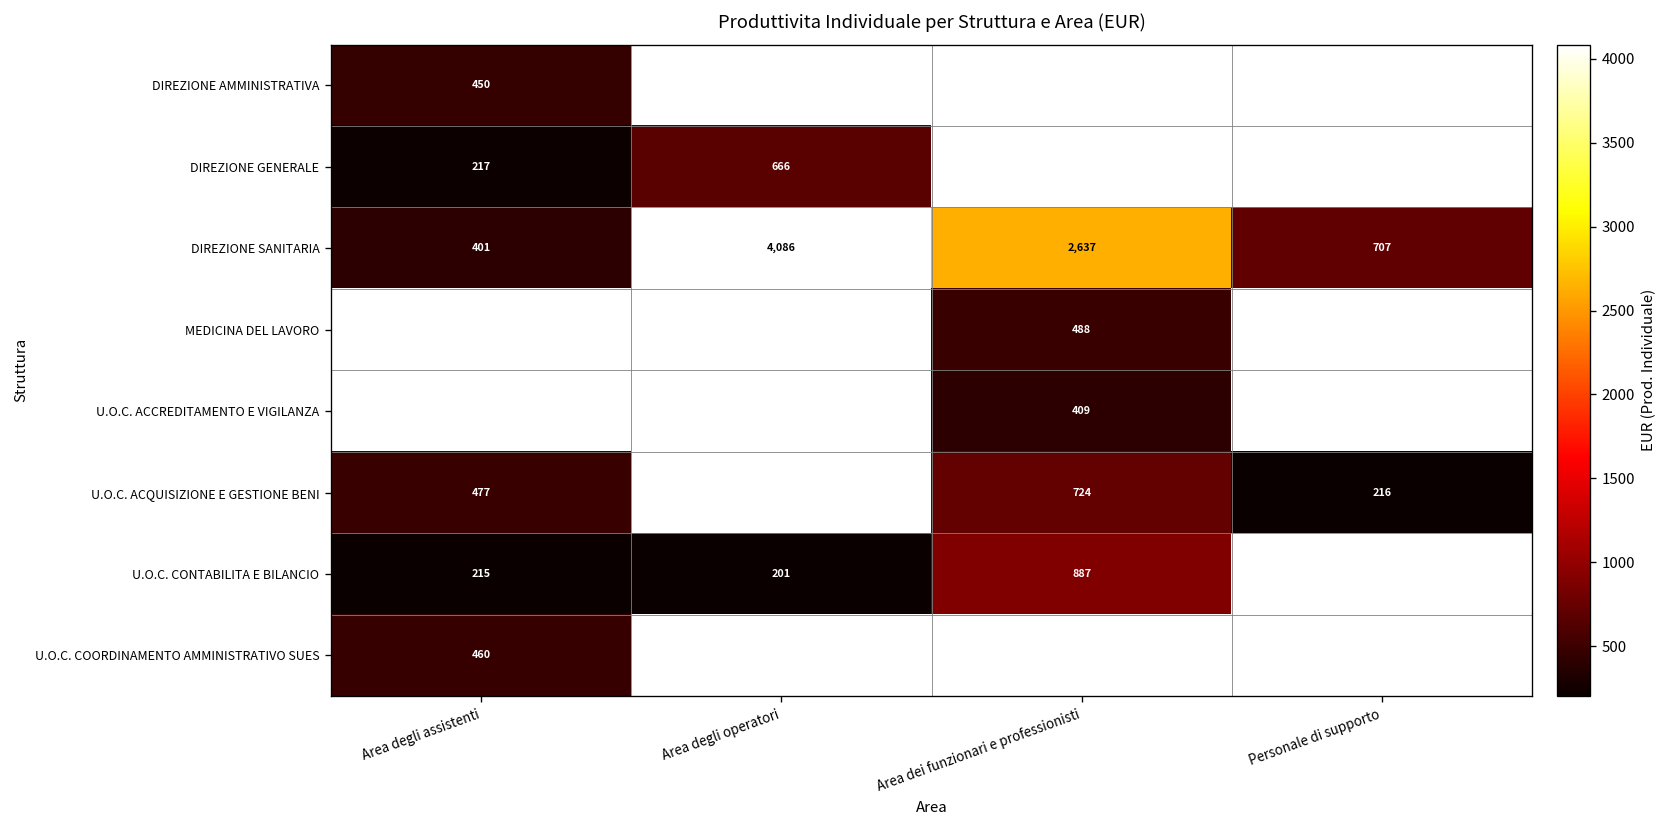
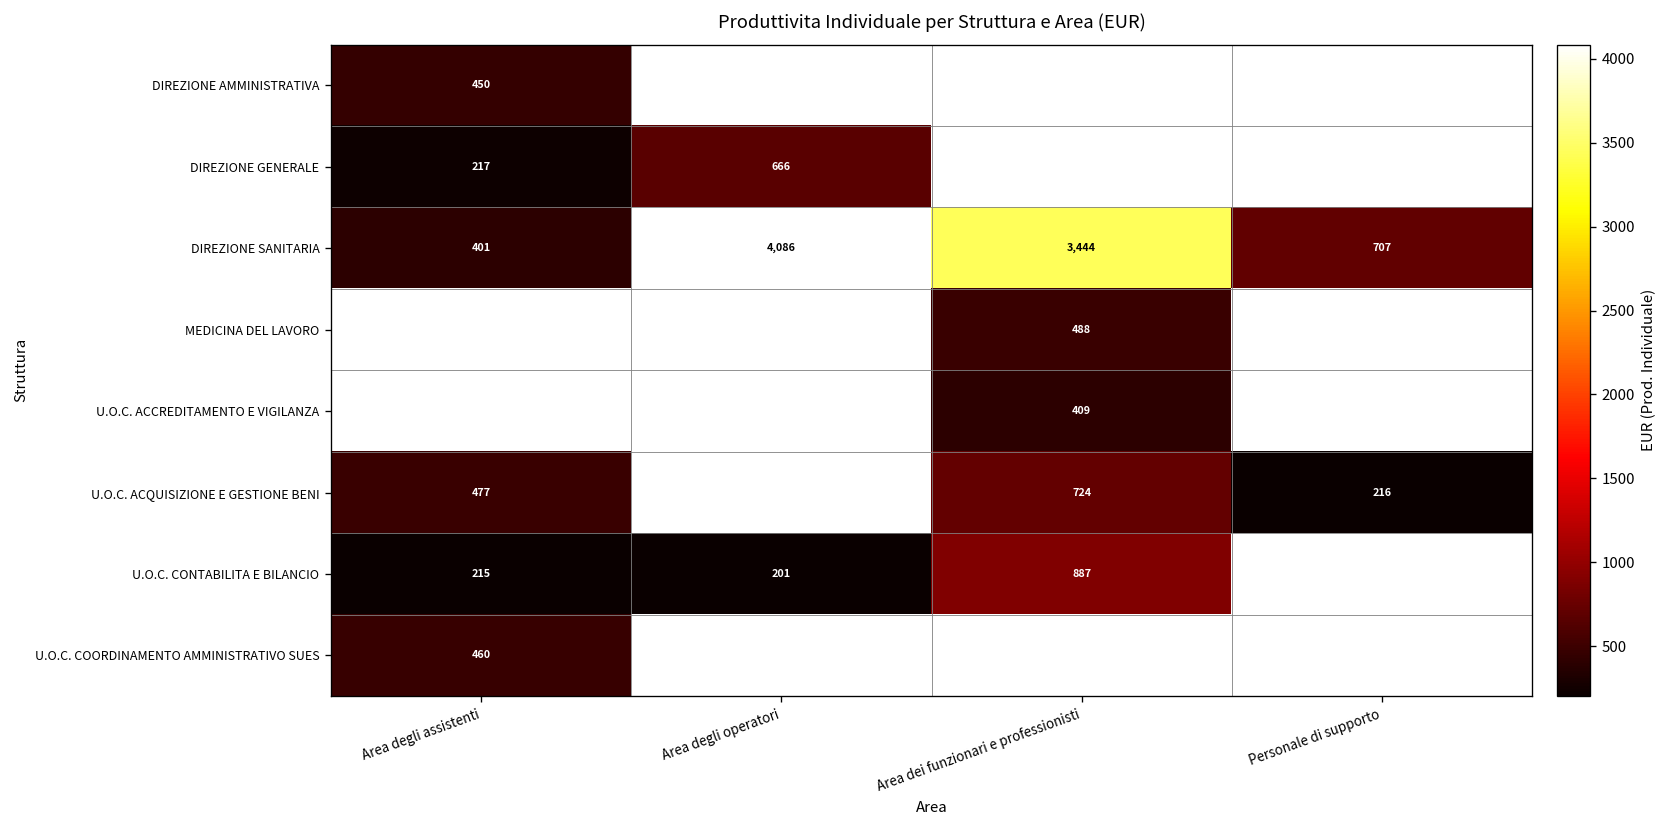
  {
    "DIREZIONE AMMINISTRATIVA": {
      "Area degli assistenti": "450"
    },
    "DIREZIONE GENERALE": {
      "Area degli assistenti": "217",
      "Area degli operatori": "666"
    },
    "DIREZIONE SANITARIA": {
      "Area degli assistenti": "401",
      "Area degli operatori": "4,086",
-     "Area dei funzionari e professionisti": "2,637",
+     "Area dei funzionari e professionisti": "3,444",
      "Personale di supporto": "707"
    },
    "MEDICINA DEL LAVORO": {
      "Area dei funzionari e professionisti": "488"
    },
    "U.O.C. ACCREDITAMENTO E VIGILANZA": {
      "Area dei funzionari e professionisti": "409"
    },
    "U.O.C. ACQUISIZIONE E GESTIONE BENI": {
      "Area degli assistenti": "477",
      "Area dei funzionari e professionisti": "724",
      "Personale di supporto": "216"
    },
    "U.O.C. CONTABILITA E BILANCIO": {
      "Area degli assistenti": "215",
      "Area degli operatori": "201",
      "Area dei funzionari e professionisti": "887"
    },
    "U.O.C. COORDINAMENTO AMMINISTRATIVO SUES": {
      "Area degli assistenti": "460"
    }
  }
